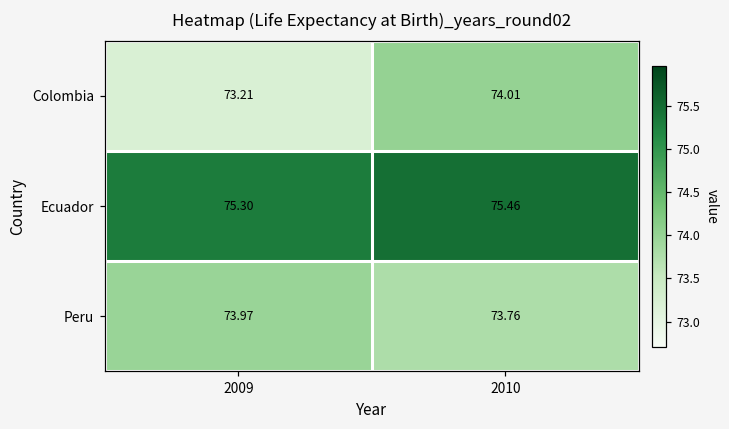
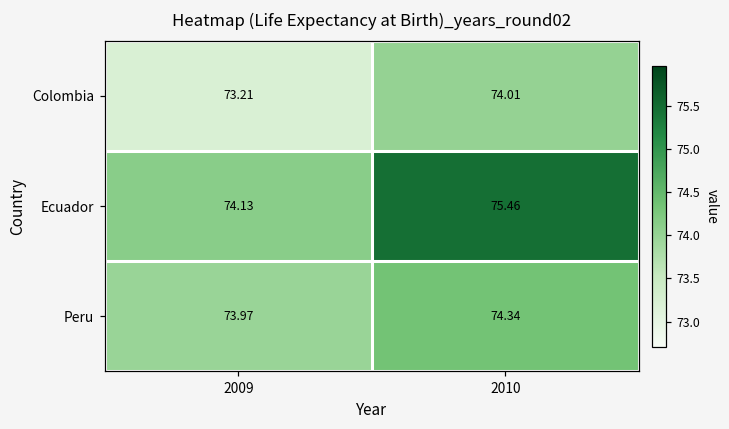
  {
    "Colombia": {
      "2009": 73.21,
      "2010": 74.01
    },
    "Ecuador": {
-     "2009": 75.30,
+     "2009": 74.13,
      "2010": 75.46
    },
    "Peru": {
      "2009": 73.97,
-     "2010": 73.76
+     "2010": 74.34
    }
  }
